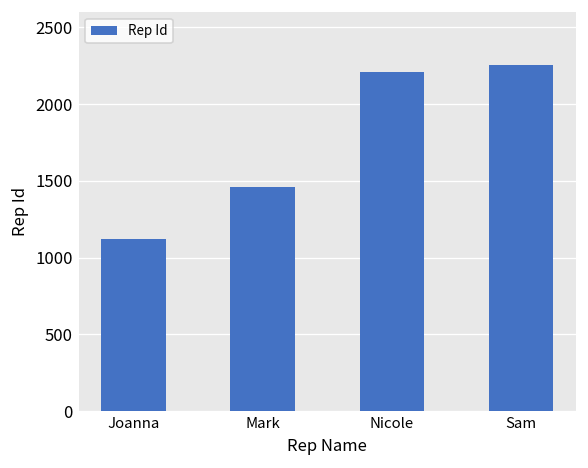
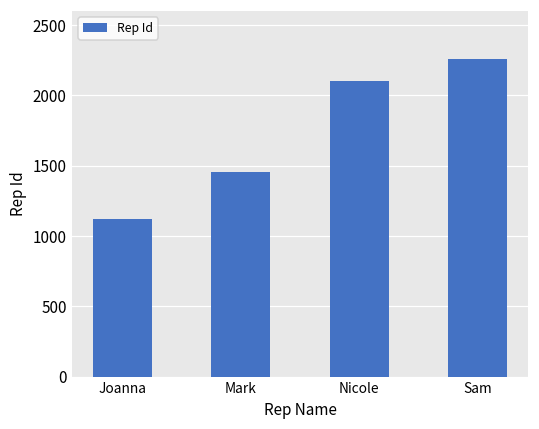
  {
    "Joanna": 1120,
    "Mark": 1460,
-   "Nicole": 2210,
+   "Nicole": 2110,
    "Sam": 2260
  }
